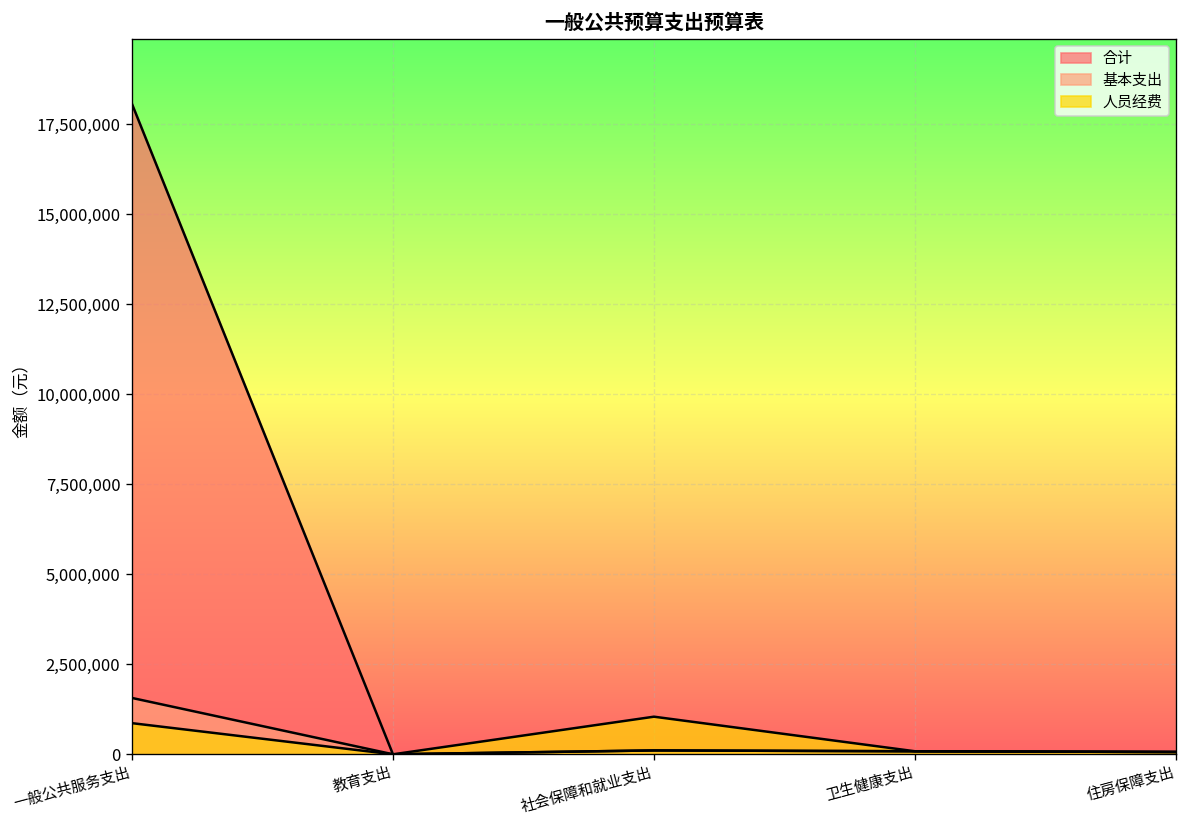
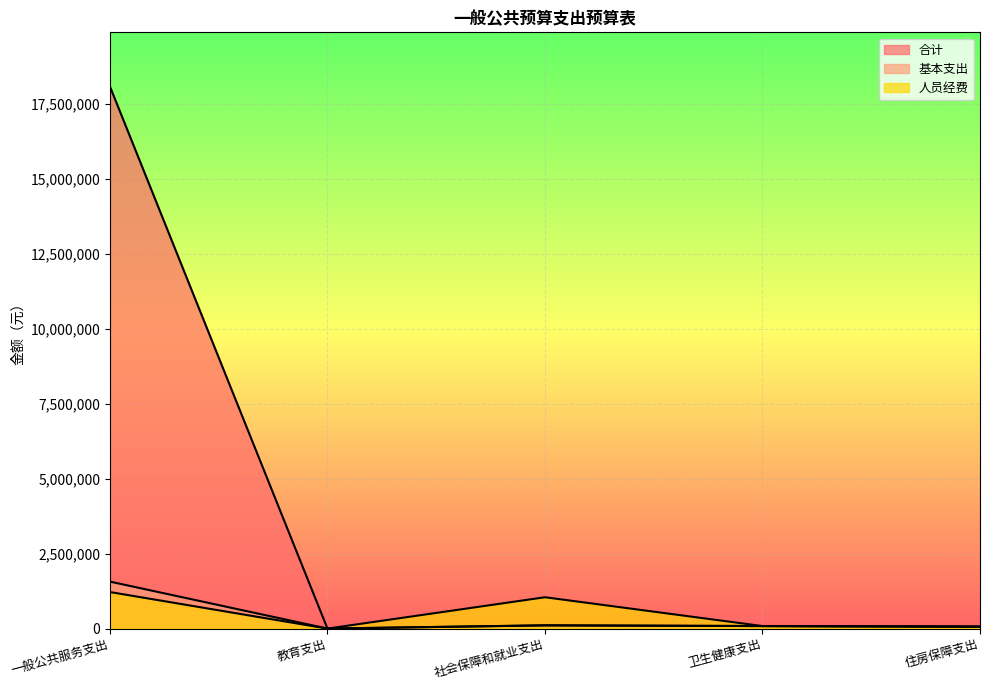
  {
    "人员经费": {
-     "一般公共服务支出": "900,000",
+     "一般公共服务支出": "1,200,000",
      "社会保障和就业支出": "1,000,000"
    }
  }
